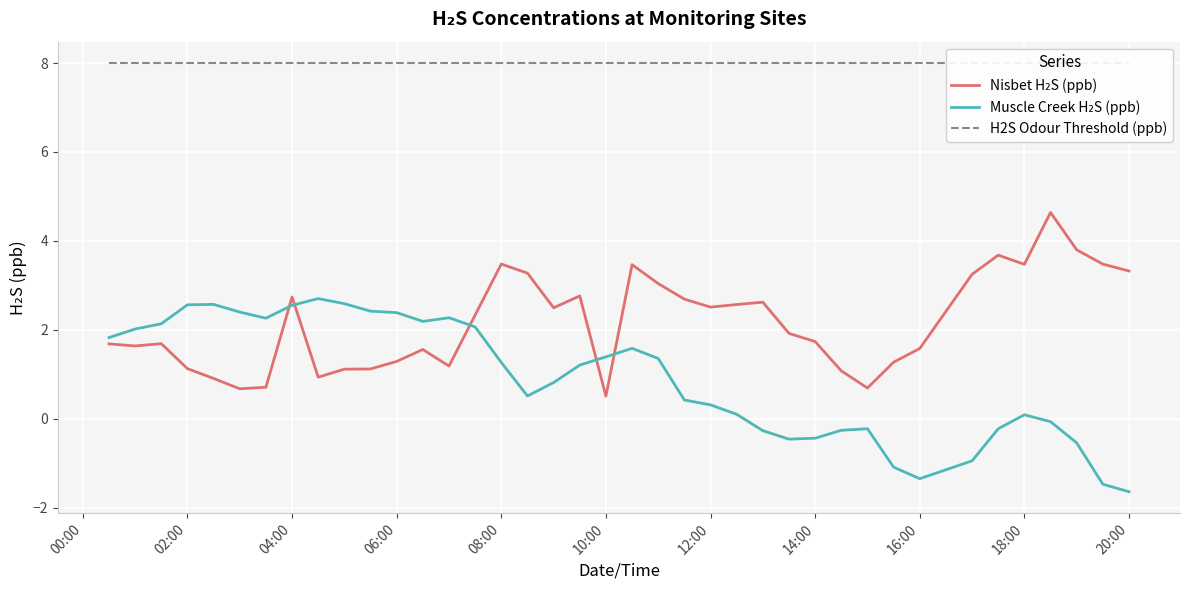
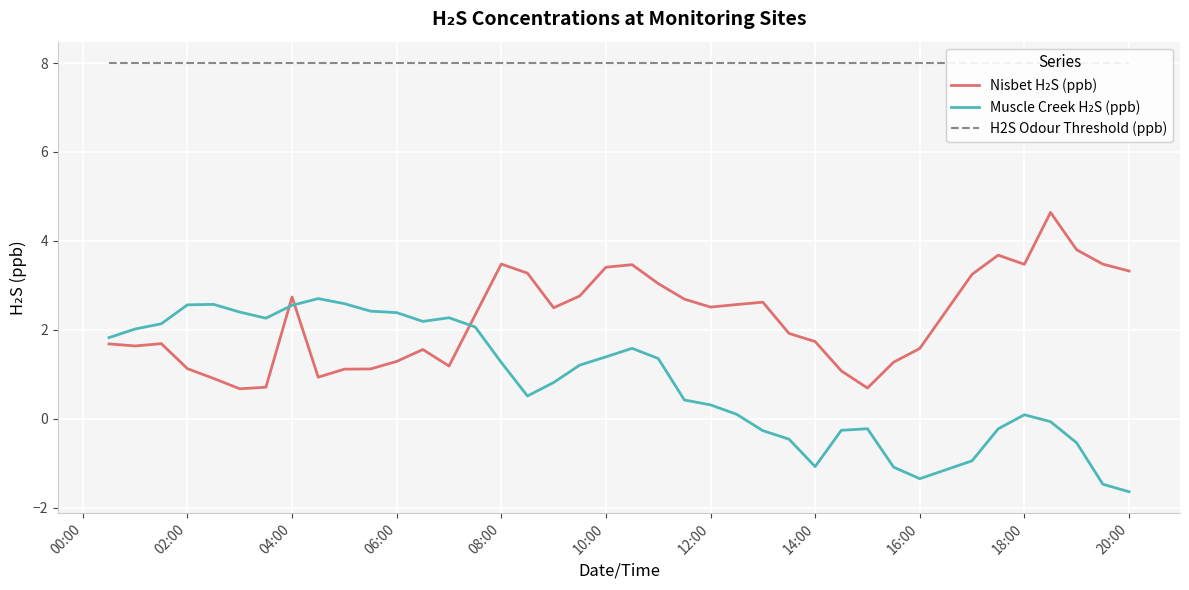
  {
    "Nisbet H₂S (ppb)": {
      "02:00": 1.1,
      "04:00": 2.7,
      "06:00": 1.3,
      "08:00": 3.5,
-     "10:00": 0.5,
+     "10:00": 3.4,
      "12:00": 2.5,
      "14:00": 1.7,
      "16:00": 1.6,
      "18:00": 3.5,
      "20:00": 3.3
    },
    "Muscle Creek H₂S (ppb)": {
      "02:00": 2.6,
      "04:00": 2.6,
      "06:00": 2.4,
      "08:00": 1.3,
      "10:00": 1.4,
      "12:00": 0.3,
-     "14:00": -0.4,
+     "14:00": -1.1,
      "16:00": -1.4,
      "18:00": 0.1,
      "20:00": -1.6
    },
    "H2S Odour Threshold (ppb)": {
      "02:00": 8.0,
      "04:00": 8.0,
      "06:00": 8.0,
      "08:00": 8.0,
      "10:00": 8.0,
      "12:00": 8.0,
      "14:00": 8.0,
      "16:00": 8.0
    }
  }
